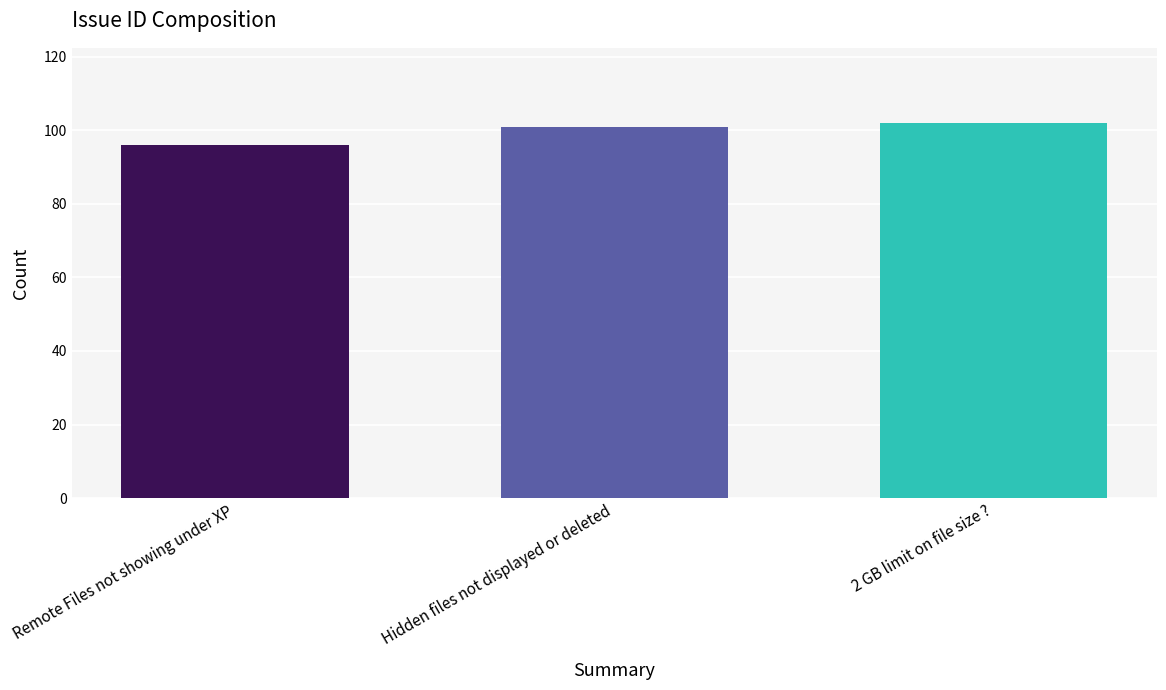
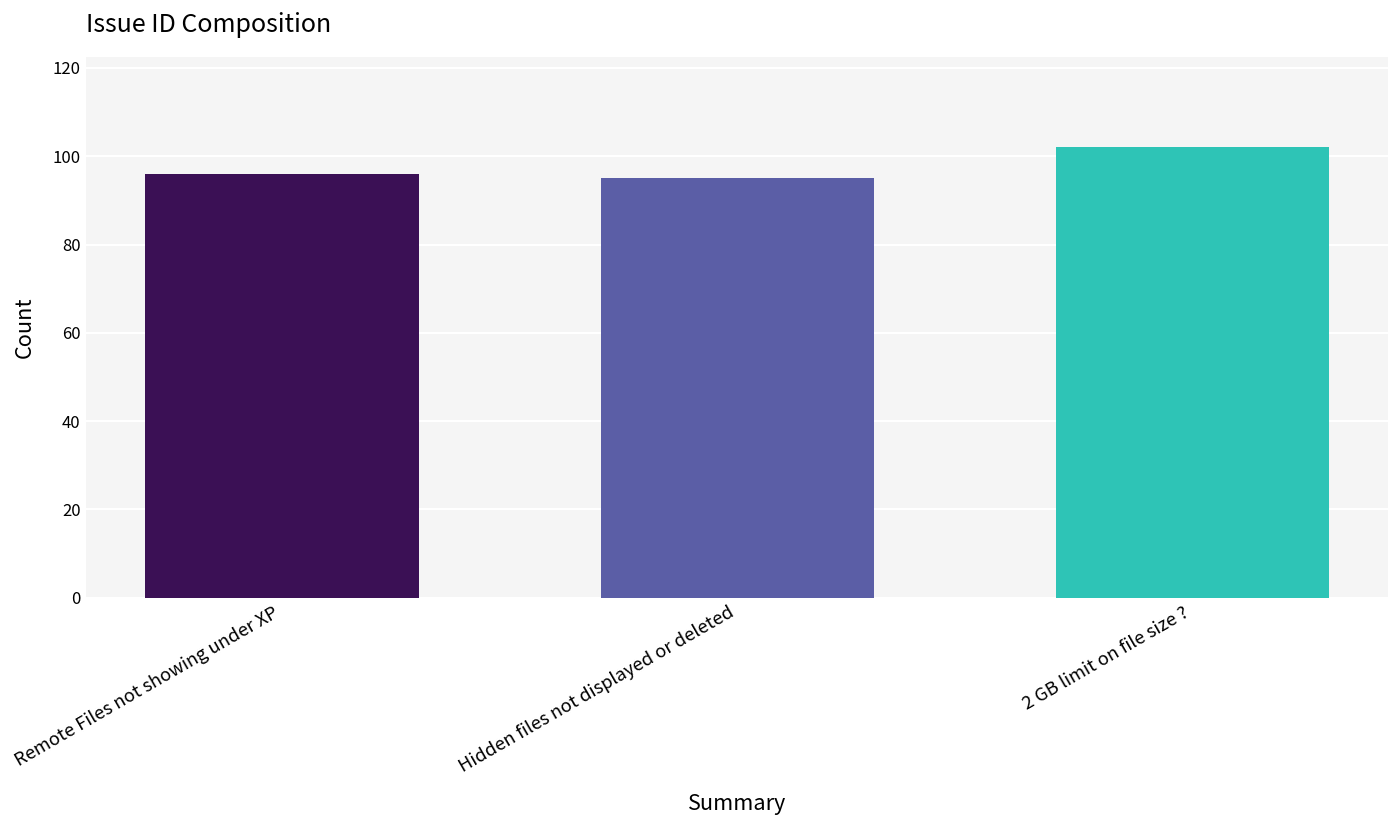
  {
    "Remote Files not showing under XP": 96,
-   "Hidden files not displayed or deleted": 101,
+   "Hidden files not displayed or deleted": 95,
    "2 GB limit on file size ?": 102
  }
